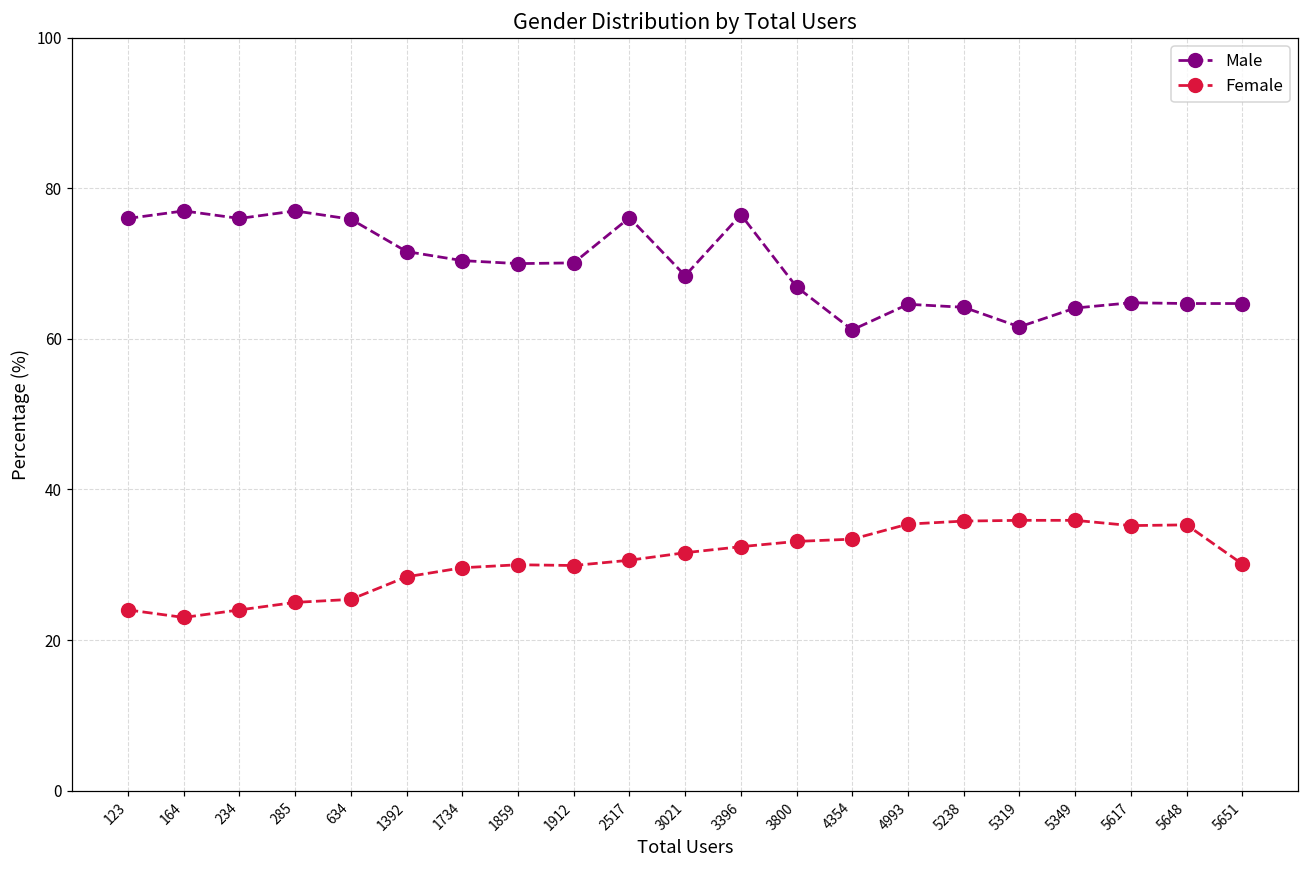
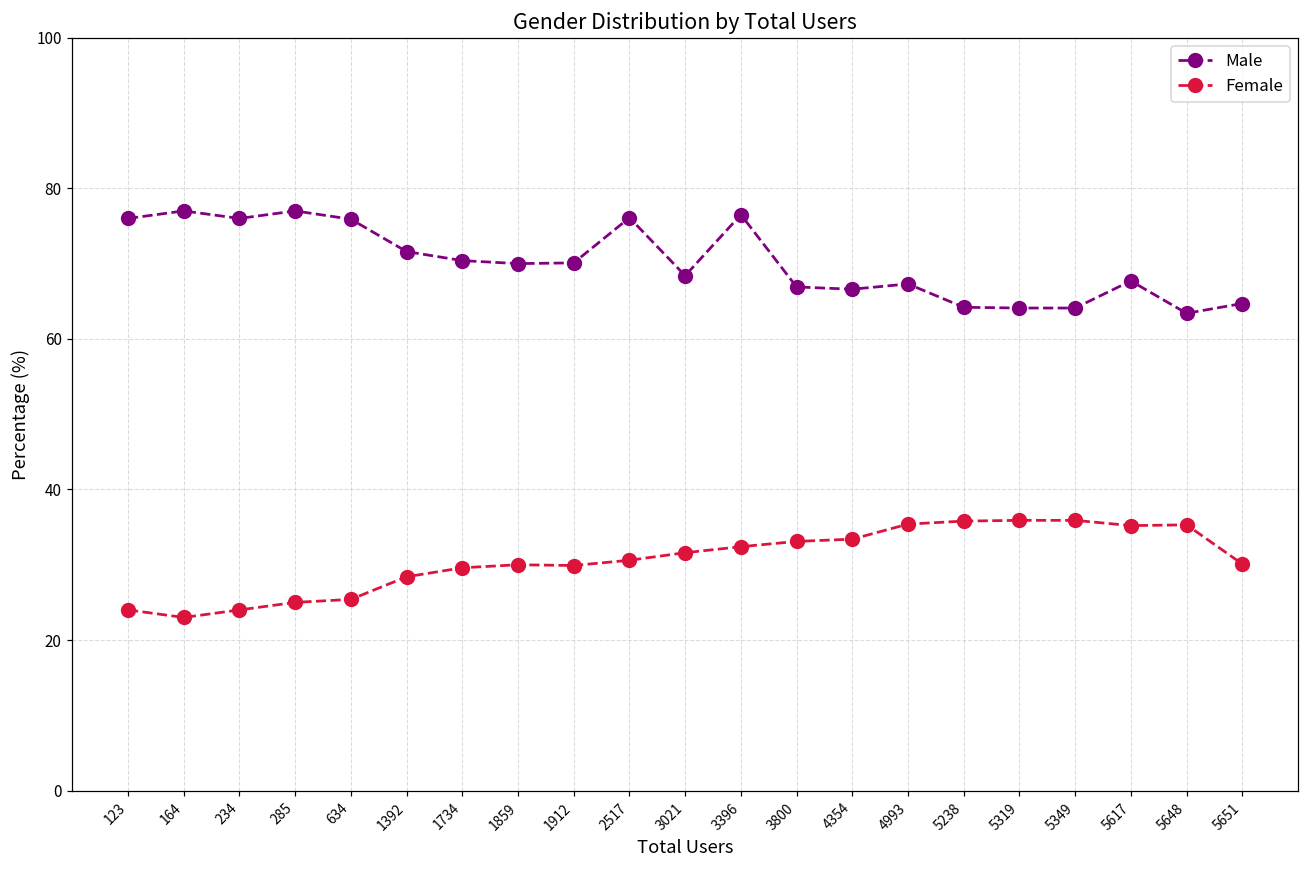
  {
    "Male": {
      "123": 76,
      "164": 77,
      "234": 76,
      "285": 77,
      "634": 76,
      "1392": 72,
      "1734": 70,
      "1859": 70,
      "1912": 70,
      "2517": 76,
      "3021": 68,
      "3396": 77,
      "3800": 67,
-     "4354": 61,
-     "4993": 65,
+     "4354": 67,
+     "4993": 67,
      "5238": 64,
-     "5319": 62,
+     "5319": 64,
      "5349": 64,
-     "5617": 65,
-     "5648": 65,
+     "5617": 68,
+     "5648": 63,
      "5651": 65
    },
    "Female": {
      "123": 24,
      "164": 23,
      "234": 24,
      "285": 25,
      "634": 25,
      "1392": 28,
      "1734": 30,
      "1859": 30,
      "1912": 30,
      "2517": 31,
      "3021": 32,
      "3396": 32,
      "3800": 33,
      "4354": 33,
      "4993": 35,
      "5238": 36,
      "5319": 36,
      "5349": 36,
      "5617": 35,
      "5648": 35,
      "5651": 30
    }
  }
